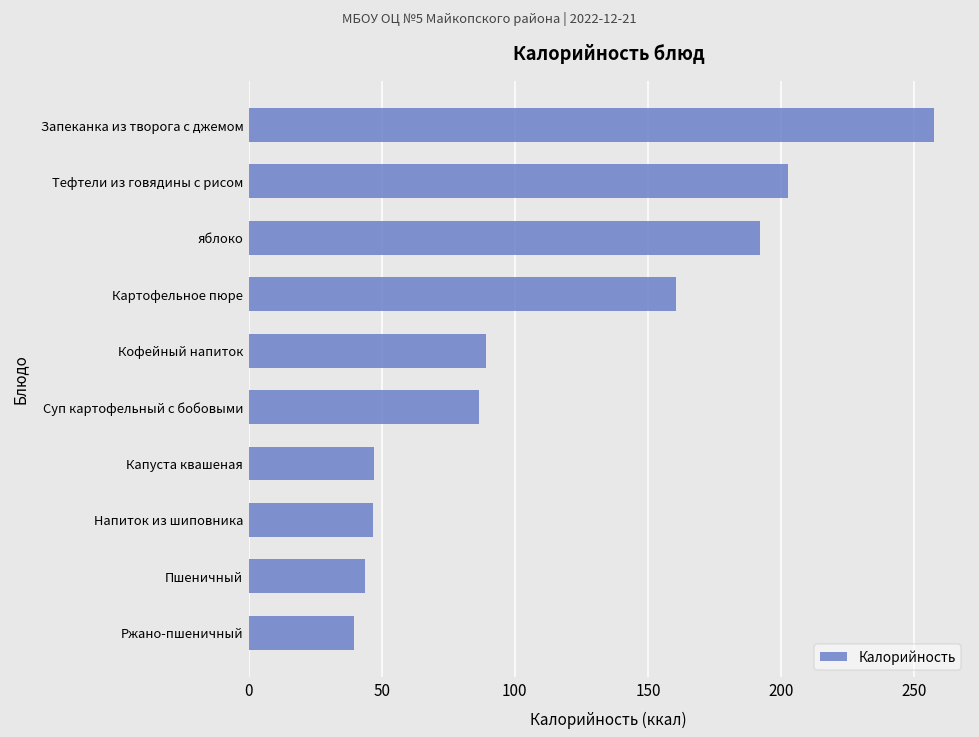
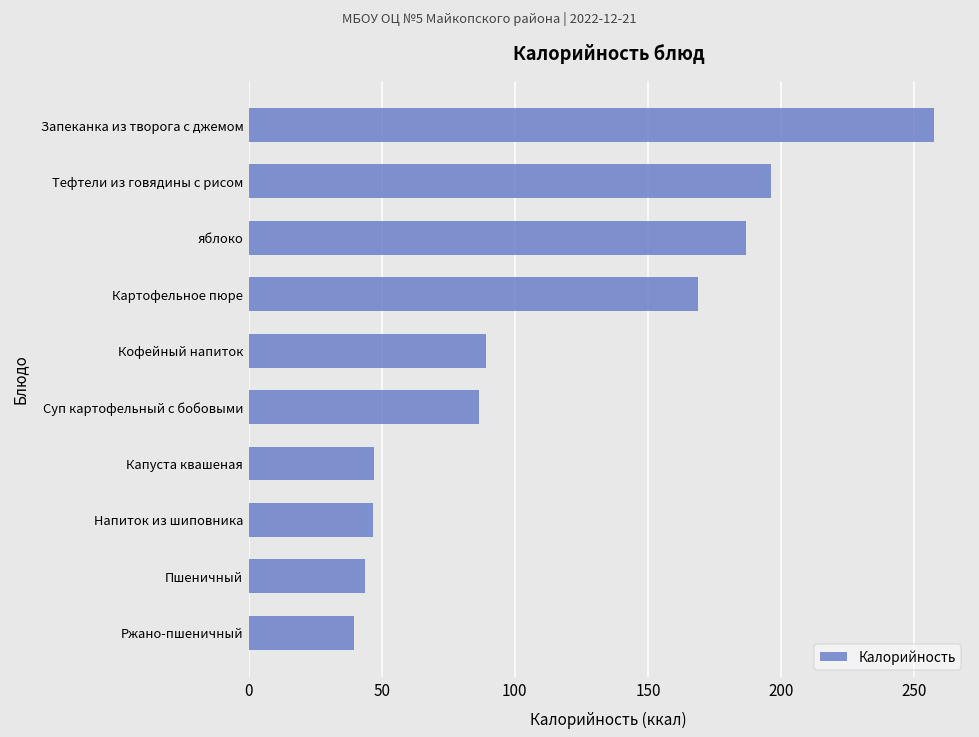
  {
    "Запеканка из творога с джемом": 257,
-   "Тефтели из говядины с рисом": 203,
-   "яблоко": 192,
-   "Картофельное пюре": 160,
+   "Тефтели из говядины с рисом": 196,
+   "яблоко": 187,
+   "Картофельное пюре": 169,
    "Кофейный напиток": 89,
    "Суп картофельный с бобовыми": 86,
    "Капуста квашеная": 47,
    "Напиток из шиповника": 47,
    "Пшеничный": 44,
    "Ржано-пшеничный": 40
  }
